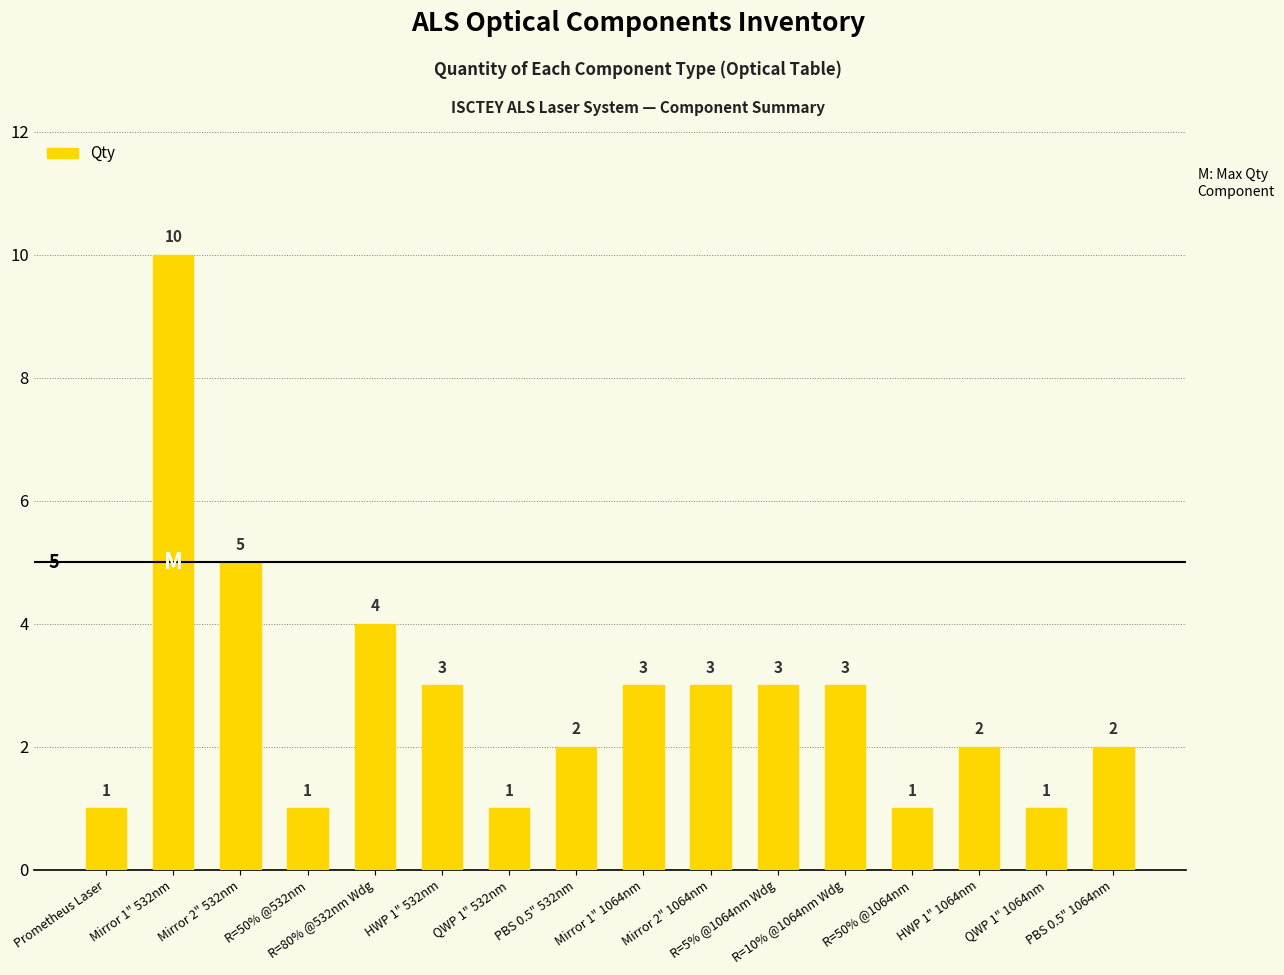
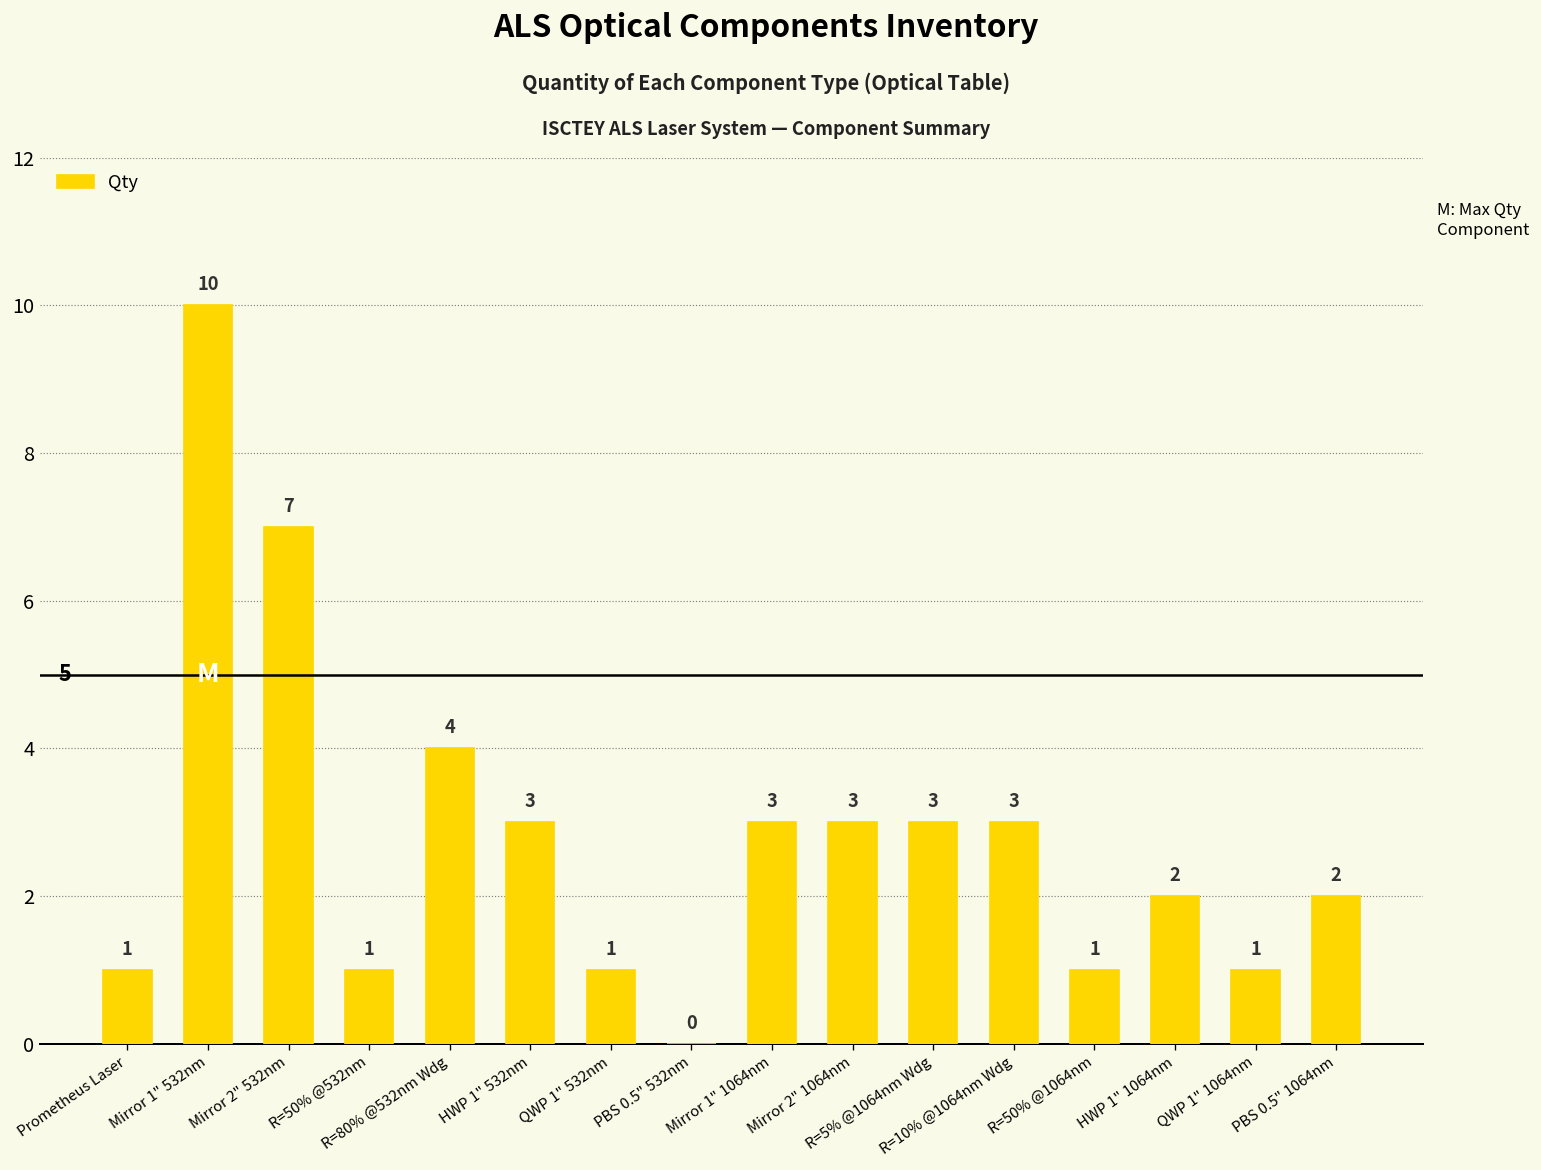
  {
    "Prometheus Laser": 1,
    "Mirror 1\" 532nm": 10,
-   "Mirror 2\" 532nm": 5,
+   "Mirror 2\" 532nm": 7,
    "R=50% @532nm": 1,
    "R=80% @532nm Wdg": 4,
    "HWP 1\" 532nm": 3,
    "QWP 1\" 532nm": 1,
-   "PBS 0.5\" 532nm": 2,
+   "PBS 0.5\" 532nm": 0,
    "Mirror 1\" 1064nm": 3,
    "Mirror 2\" 1064nm": 3,
    "R=5% @1064nm Wdg": 3,
    "R=10% @1064nm Wdg": 3,
    "R=50% @1064nm": 1,
    "HWP 1\" 1064nm": 2,
    "QWP 1\" 1064nm": 1,
    "PBS 0.5\" 1064nm": 2
  }
